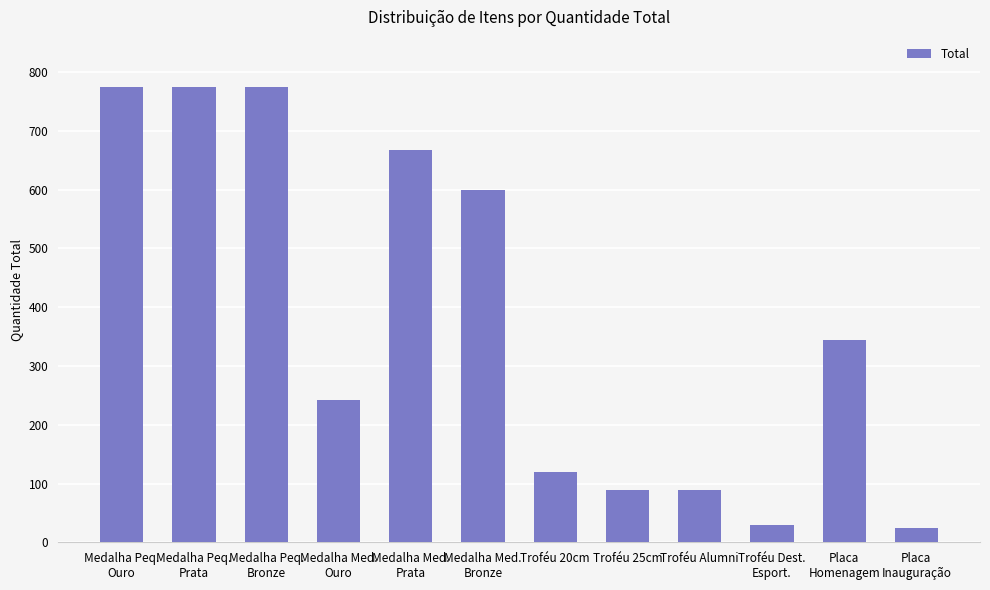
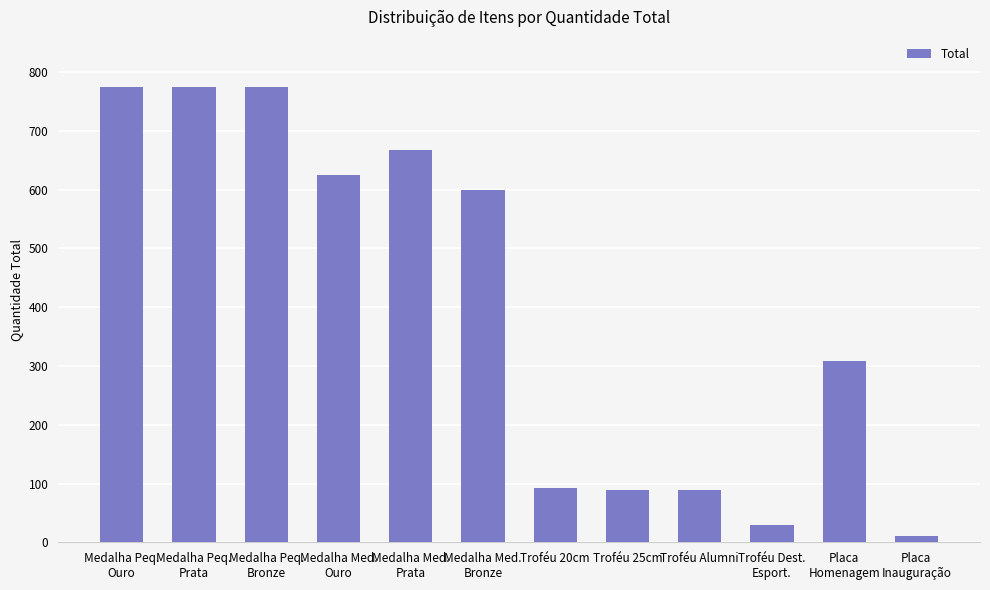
  {
    "Medalha Peq. Ouro": 770,
    "Medalha Peq. Prata": 770,
    "Medalha Peq. Bronze": 770,
-   "Medalha Med. Ouro": 240,
+   "Medalha Med. Ouro": 630,
    "Medalha Med. Prata": 670,
    "Medalha Med. Bronze": 600,
-   "Troféu 20cm": 120,
+   "Troféu 20cm": 90,
    "Troféu 25cm": 90,
    "Troféu Alumni": 90,
    "Troféu Dest. Esport.": 30,
-   "Placa Homenagem": 350,
-   "Placa Inauguração": 30
+   "Placa Homenagem": 310,
+   "Placa Inauguração": 10
  }
